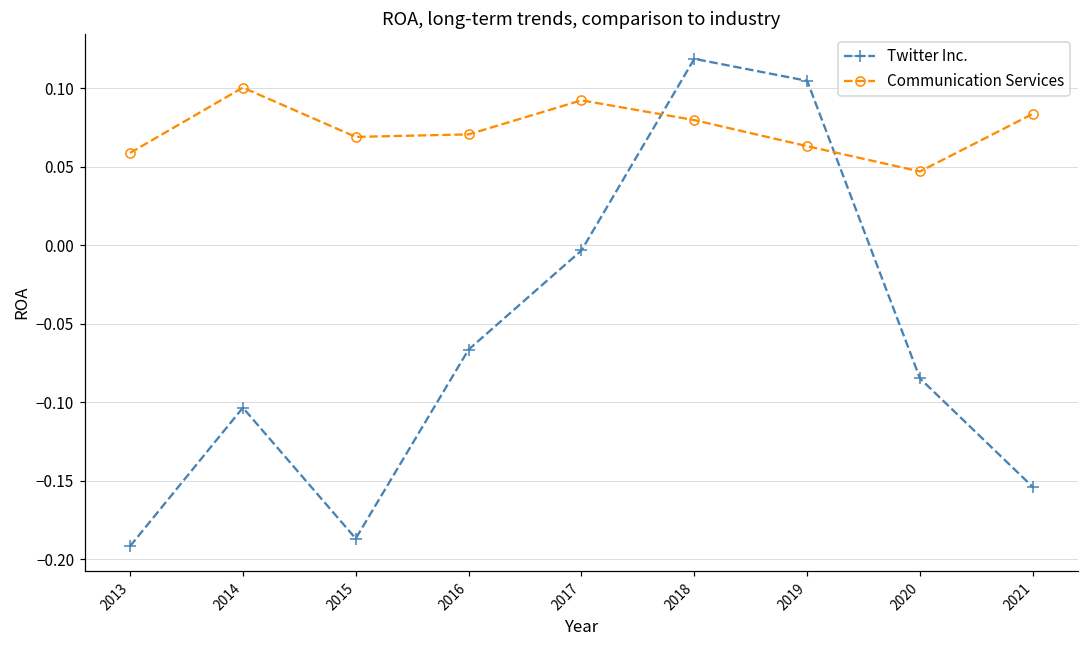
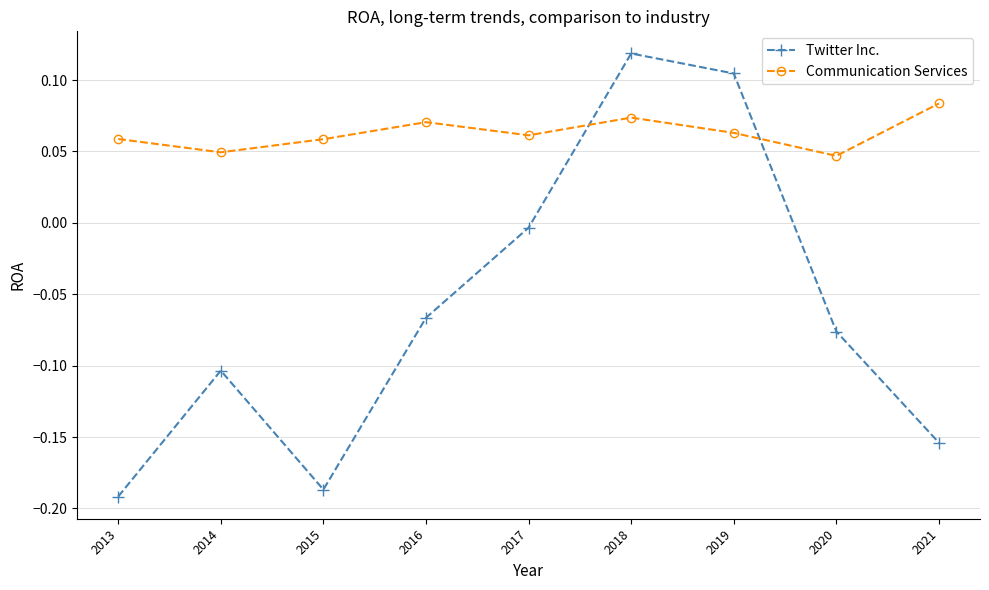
  {
    "Twitter Inc.": {
      "2013": -0.192,
      "2014": -0.104,
      "2015": -0.187,
      "2016": -0.067,
      "2017": -0.003,
      "2018": 0.119,
      "2019": 0.105,
-     "2020": -0.085,
+     "2020": -0.076,
      "2021": -0.154
    },
    "Communication Services": {
      "2013": 0.059,
-     "2014": 0.100,
-     "2015": 0.069,
+     "2014": 0.049,
+     "2015": 0.059,
      "2016": 0.071,
-     "2017": 0.092,
-     "2018": 0.080,
+     "2017": 0.061,
+     "2018": 0.074,
      "2019": 0.063,
      "2020": 0.047,
      "2021": 0.084
    }
  }
